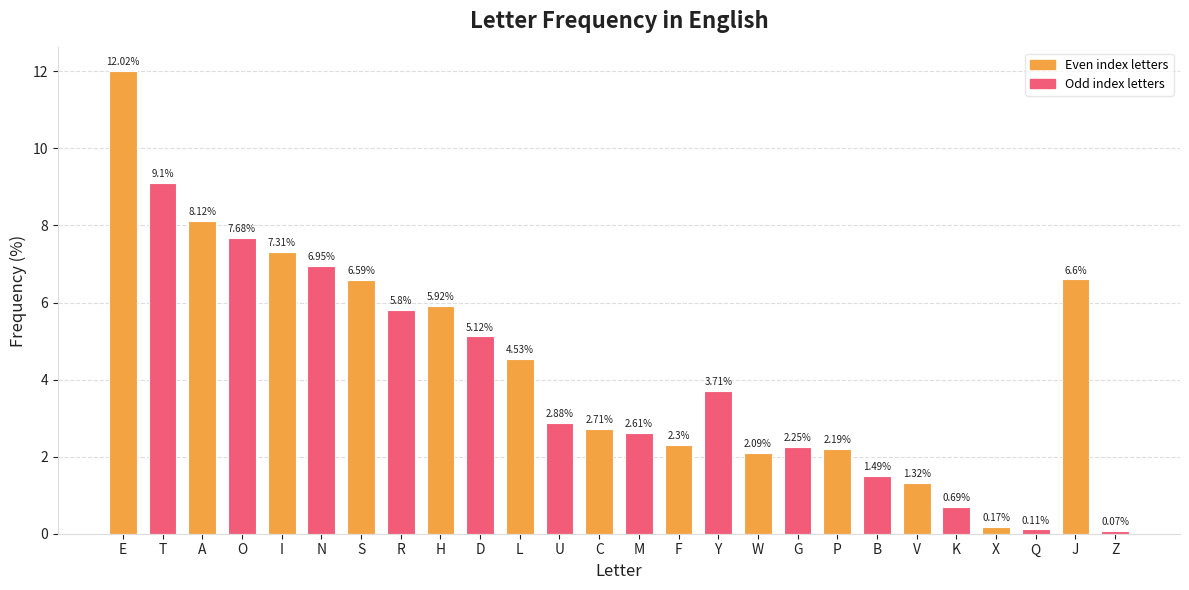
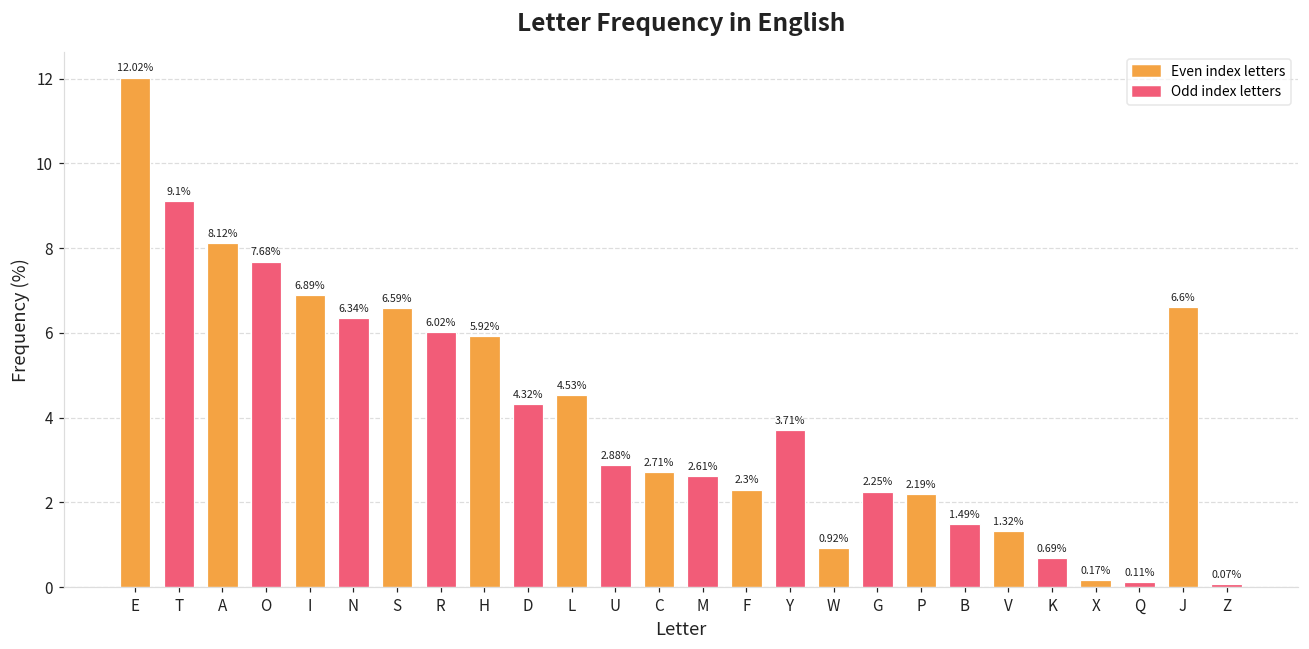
  {
    "E": "12.02%",
    "T": "9.1%",
    "A": "8.12%",
    "O": "7.68%",
-   "I": "7.31%",
-   "N": "6.95%",
+   "I": "6.89%",
+   "N": "6.34%",
    "S": "6.59%",
-   "R": "5.8%",
+   "R": "6.02%",
    "H": "5.92%",
-   "D": "5.12%",
+   "D": "4.32%",
    "L": "4.53%",
    "U": "2.88%",
    "C": "2.71%",
    "M": "2.61%",
    "F": "2.3%",
    "Y": "3.71%",
-   "W": "2.09%",
+   "W": "0.92%",
    "G": "2.25%",
    "P": "2.19%",
    "B": "1.49%",
    "V": "1.32%",
    "K": "0.69%",
    "X": "0.17%",
    "Q": "0.11%",
    "J": "6.6%",
    "Z": "0.07%"
  }
